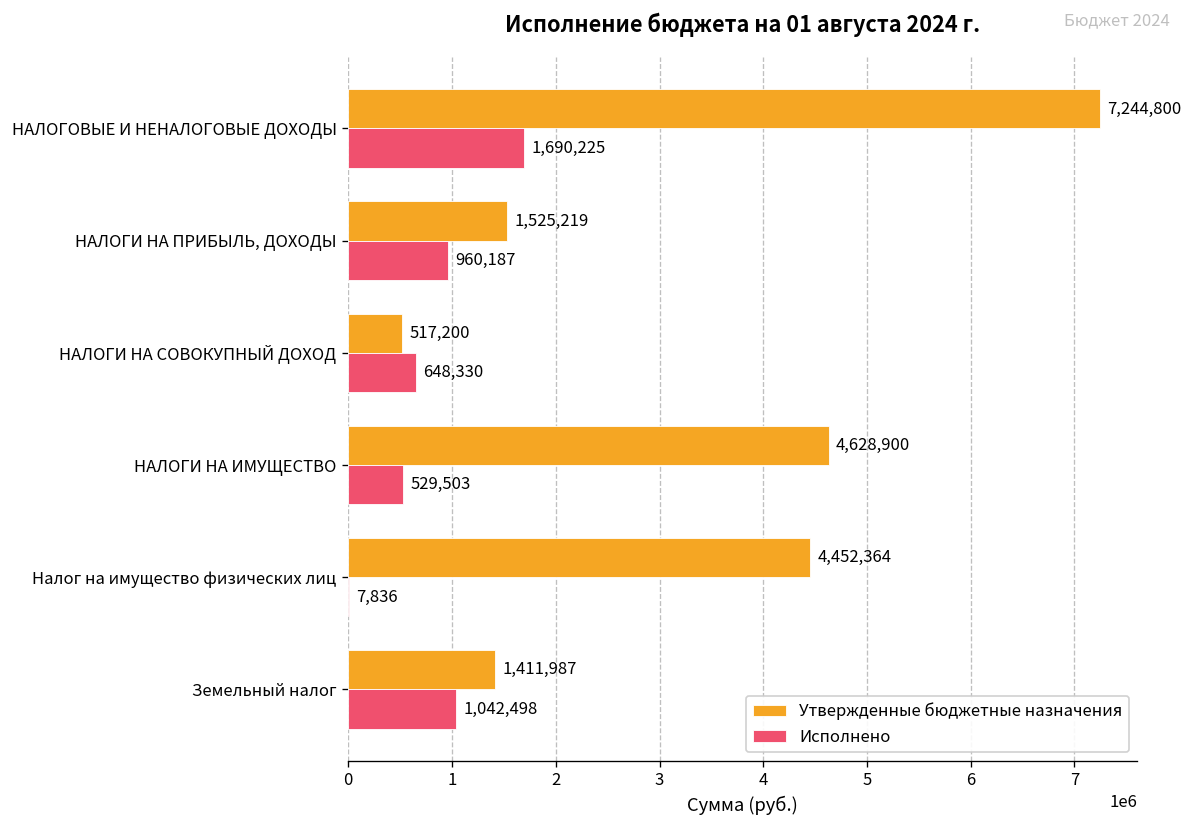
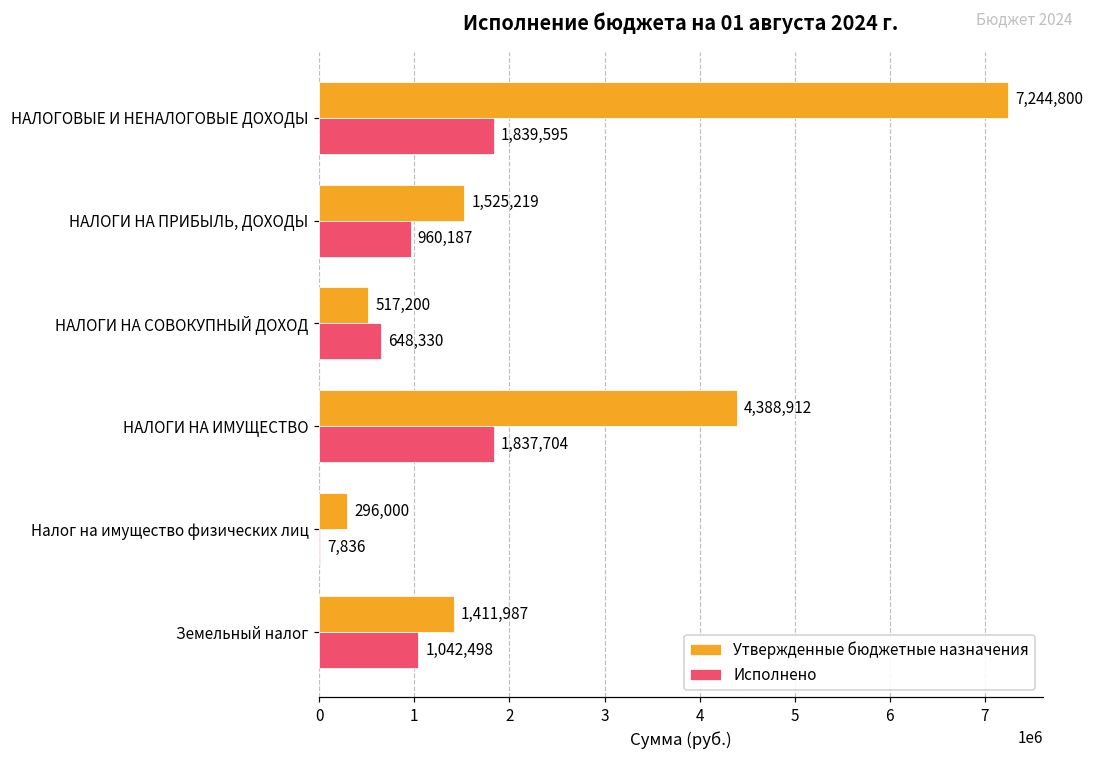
  {
    "Утвержденные бюджетные назначения": {
      "НАЛОГОВЫЕ И НЕНАЛОГОВЫЕ ДОХОДЫ": "7,244,800",
      "НАЛОГИ НА ПРИБЫЛЬ, ДОХОДЫ": "1,525,219",
      "НАЛОГИ НА СОВОКУПНЫЙ ДОХОД": "517,200",
-     "НАЛОГИ НА ИМУЩЕСТВО": "4,628,900",
-     "Налог на имущество физических лиц": "4,452,364",
+     "НАЛОГИ НА ИМУЩЕСТВО": "4,388,912",
+     "Налог на имущество физических лиц": "296,000",
      "Земельный налог": "1,411,987"
    },
    "Исполнено": {
-     "НАЛОГОВЫЕ И НЕНАЛОГОВЫЕ ДОХОДЫ": "1,690,225",
+     "НАЛОГОВЫЕ И НЕНАЛОГОВЫЕ ДОХОДЫ": "1,839,595",
      "НАЛОГИ НА ПРИБЫЛЬ, ДОХОДЫ": "960,187",
      "НАЛОГИ НА СОВОКУПНЫЙ ДОХОД": "648,330",
-     "НАЛОГИ НА ИМУЩЕСТВО": "529,503",
+     "НАЛОГИ НА ИМУЩЕСТВО": "1,837,704",
      "Налог на имущество физических лиц": "7,836",
      "Земельный налог": "1,042,498"
    }
  }
